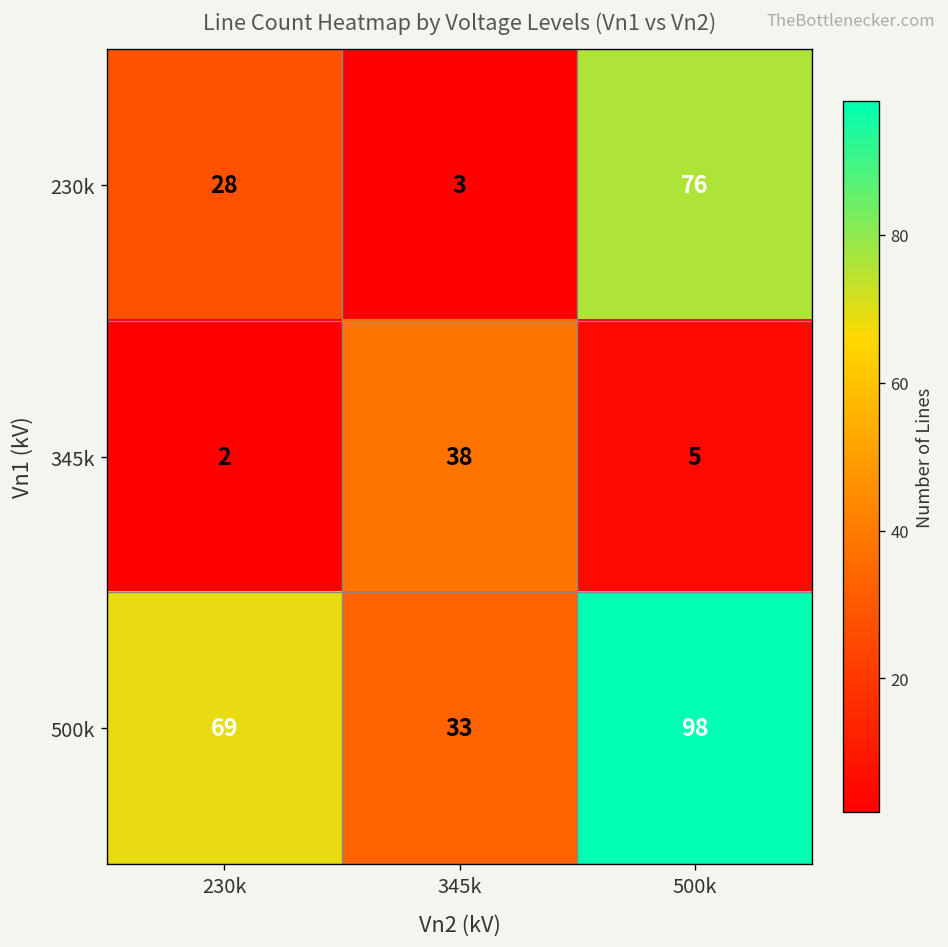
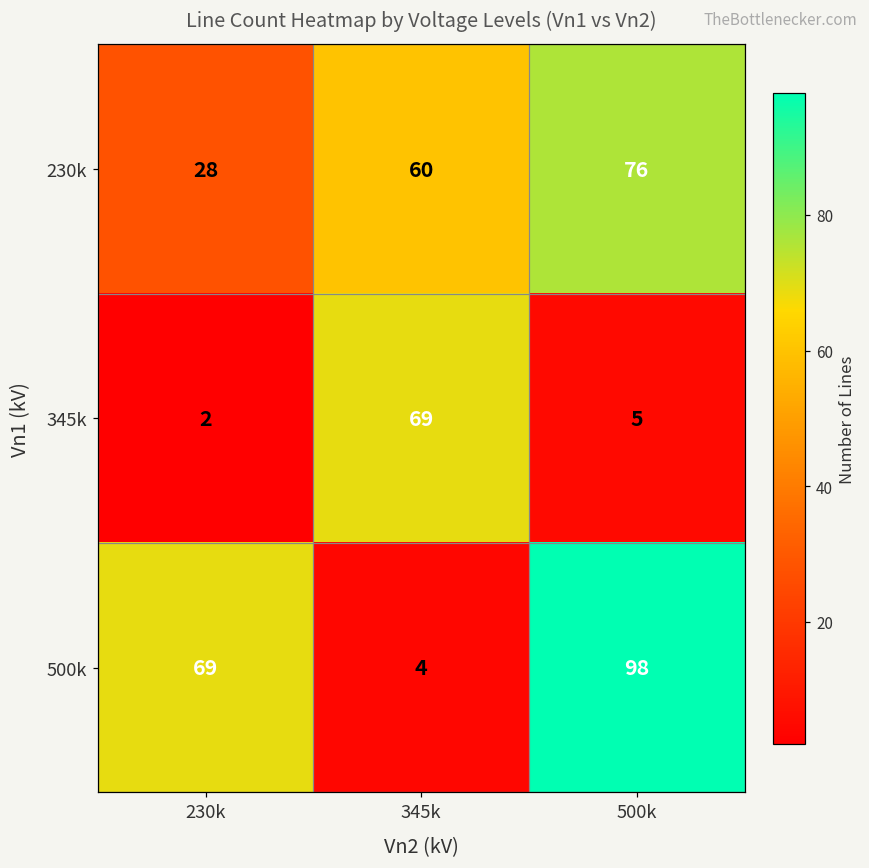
  {
    "230k": {
      "230k": 28,
-     "345k": 3,
+     "345k": 60,
      "500k": 76
    },
    "345k": {
      "230k": 2,
-     "345k": 38,
+     "345k": 69,
      "500k": 5
    },
    "500k": {
      "230k": 69,
-     "345k": 33,
+     "345k": 4,
      "500k": 98
    }
  }
